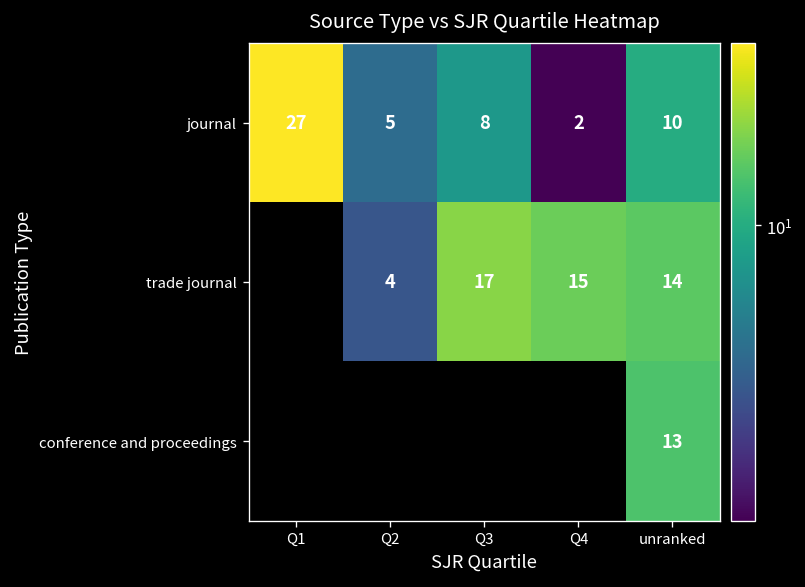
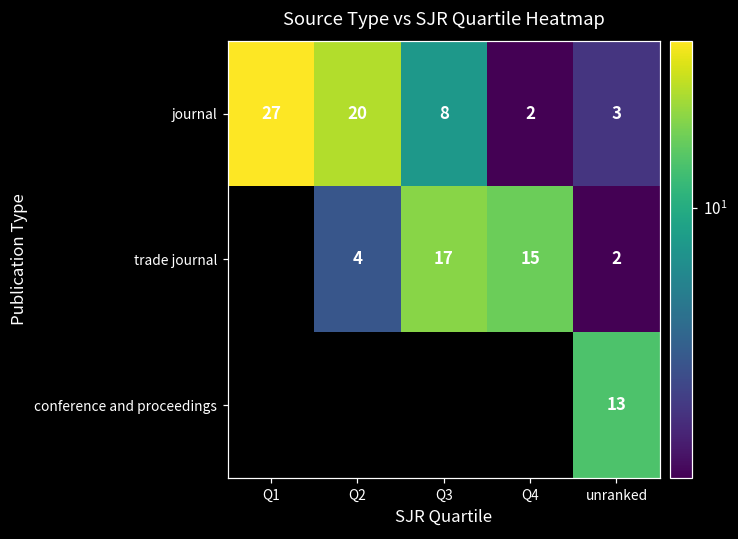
  {
    "journal": {
      "Q1": 27,
-     "Q2": 5,
+     "Q2": 20,
      "Q3": 8,
      "Q4": 2,
-     "unranked": 10
+     "unranked": 3
    },
    "trade journal": {
      "Q2": 4,
      "Q3": 17,
      "Q4": 15,
-     "unranked": 14
+     "unranked": 2
    },
    "conference and proceedings": {
      "unranked": 13
    }
  }
